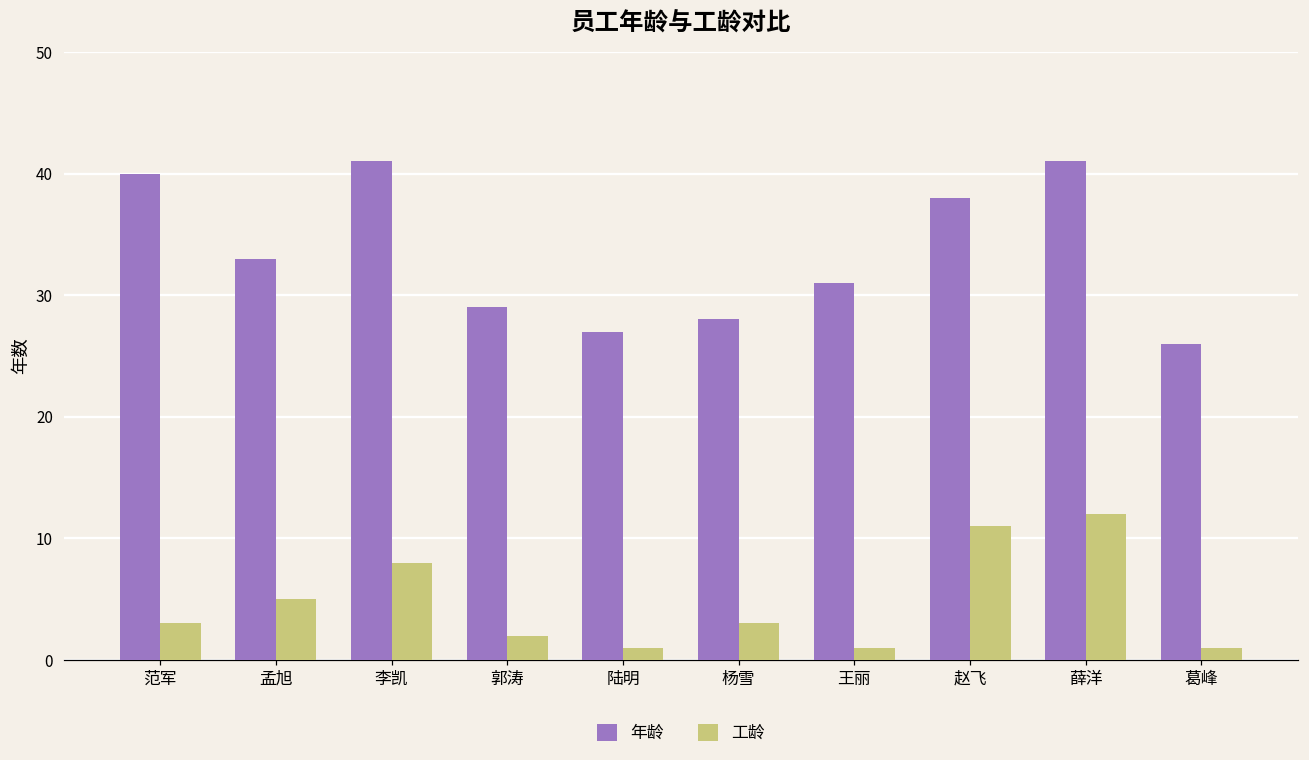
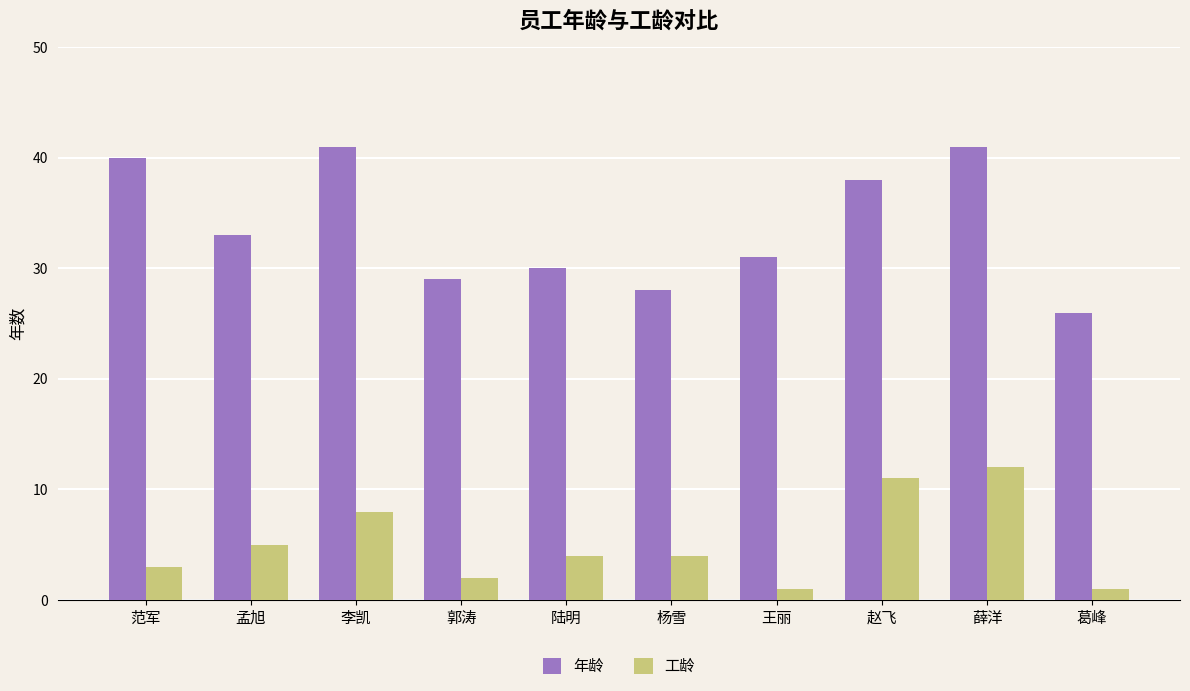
  {
    "年龄": {
      "范军": 40,
      "孟旭": 33,
      "李凯": 41,
      "郭涛": 29,
-     "陆明": 27,
+     "陆明": 30,
      "杨雪": 28,
      "王丽": 31,
      "赵飞": 38,
      "薛洋": 41,
      "葛峰": 26
    },
    "工龄": {
      "范军": 3,
      "孟旭": 5,
      "李凯": 8,
      "郭涛": 2,
-     "陆明": 1,
-     "杨雪": 3,
+     "陆明": 4,
+     "杨雪": 4,
      "王丽": 1,
      "赵飞": 11,
      "薛洋": 12,
      "葛峰": 1
    }
  }
